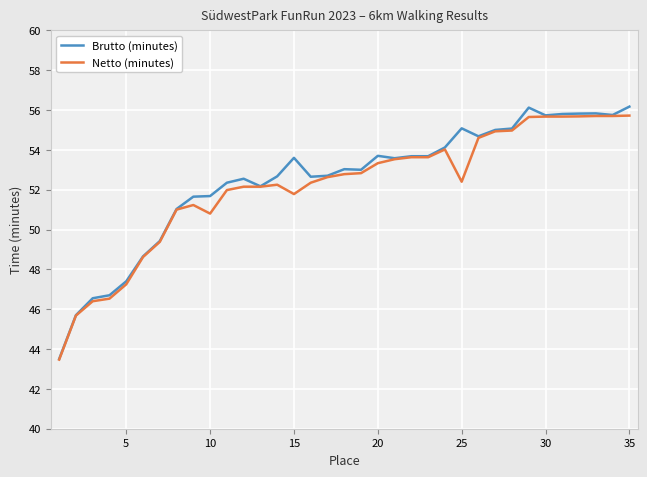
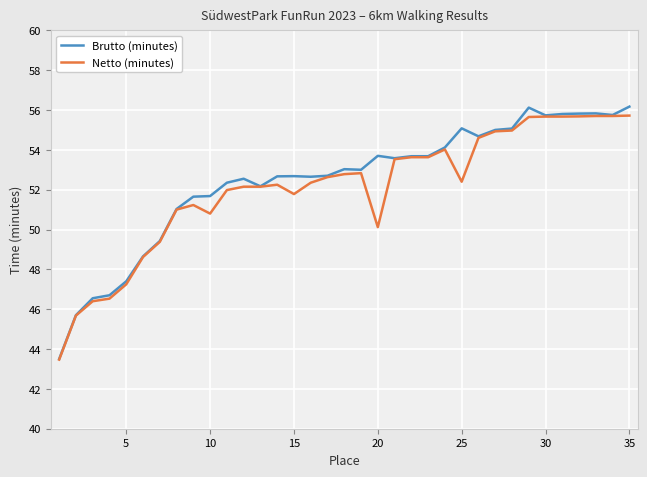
  {
    "Brutto (minutes)": {
      "5": 47.4,
      "10": 51.7,
-     "15": 53.6,
+     "15": 52.7,
      "20": 53.7,
      "25": 55.1,
      "35": 56.2
    },
    "Netto (minutes)": {
      "5": 47.3,
      "10": 50.8,
      "15": 51.8,
-     "20": 53.3,
+     "20": 50.1,
      "25": 52.4,
      "35": 55.7
    }
  }
